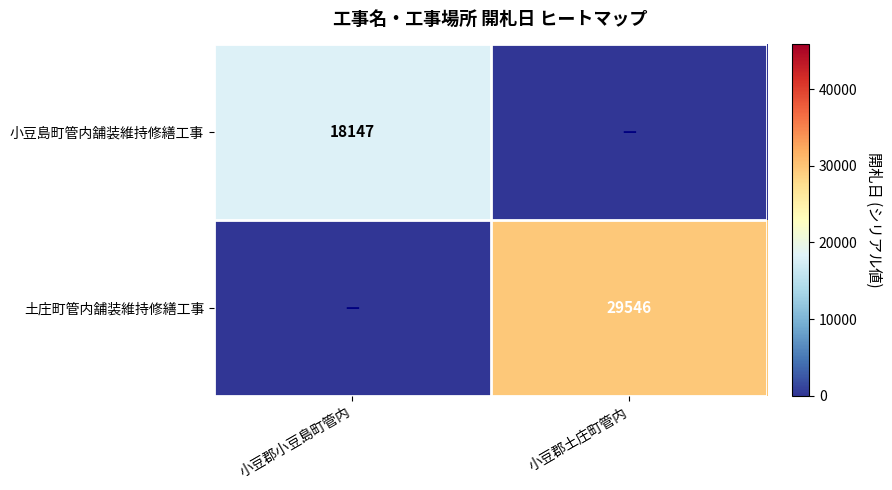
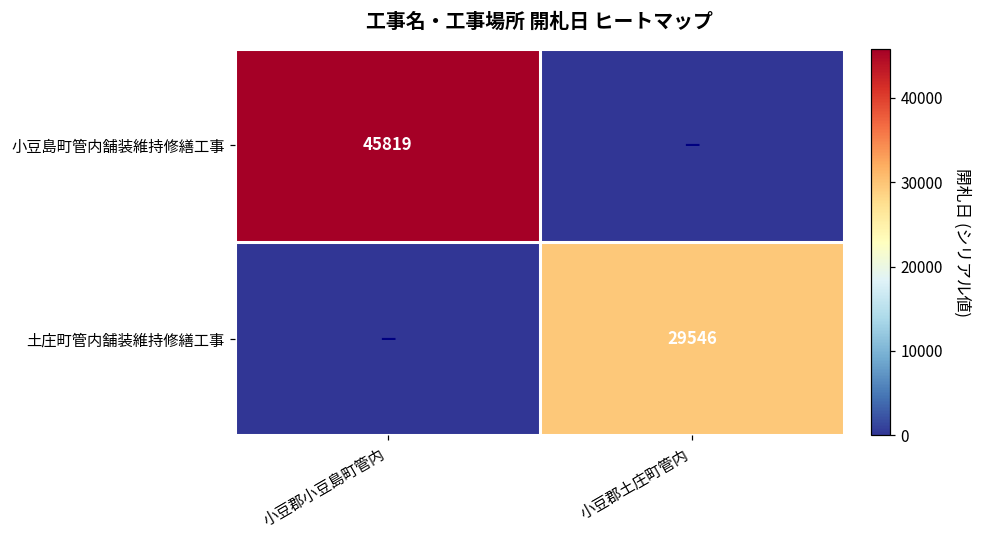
  {
    "小豆島町管内舗装維持修繕工事": {
-     "小豆郡小豆島町管内": 18147
+     "小豆郡小豆島町管内": 45819
    },
    "土庄町管内舗装維持修繕工事": {
      "小豆郡土庄町管内": 29546
    }
  }
